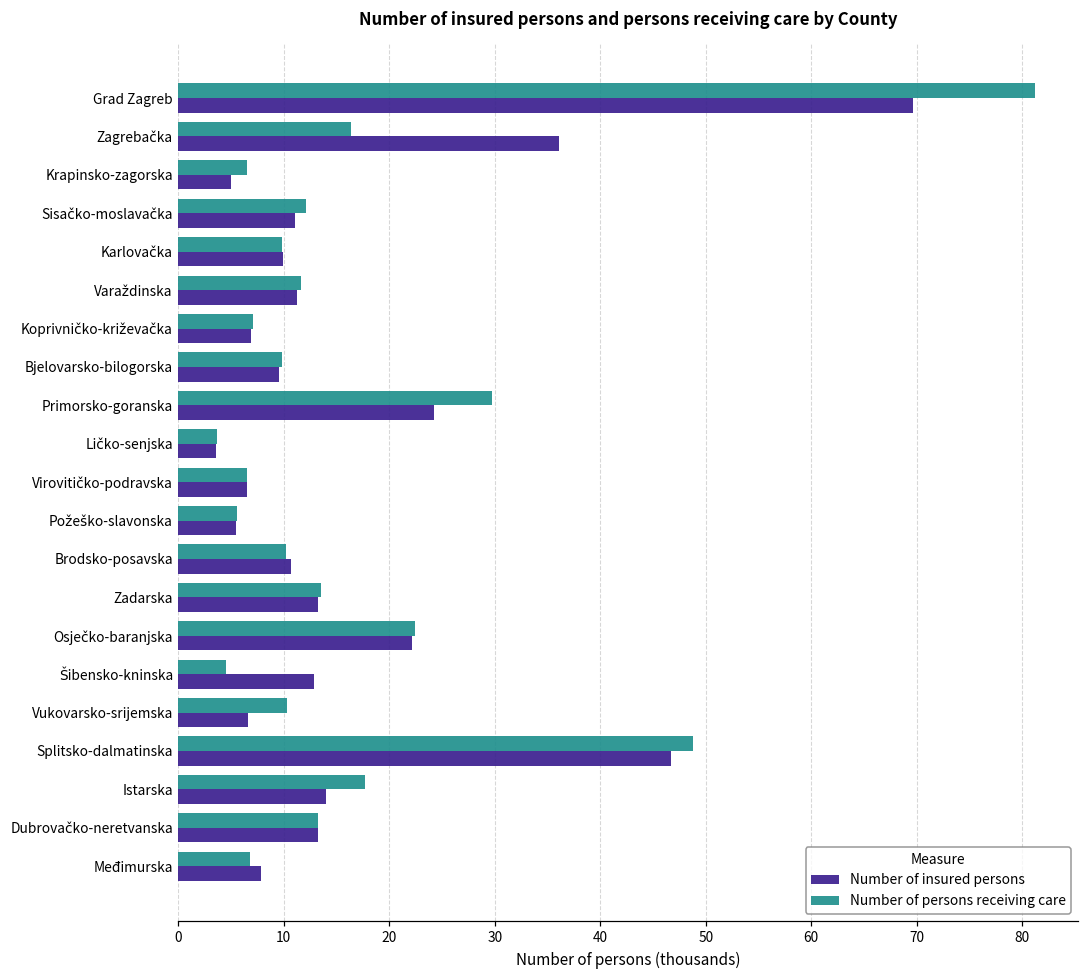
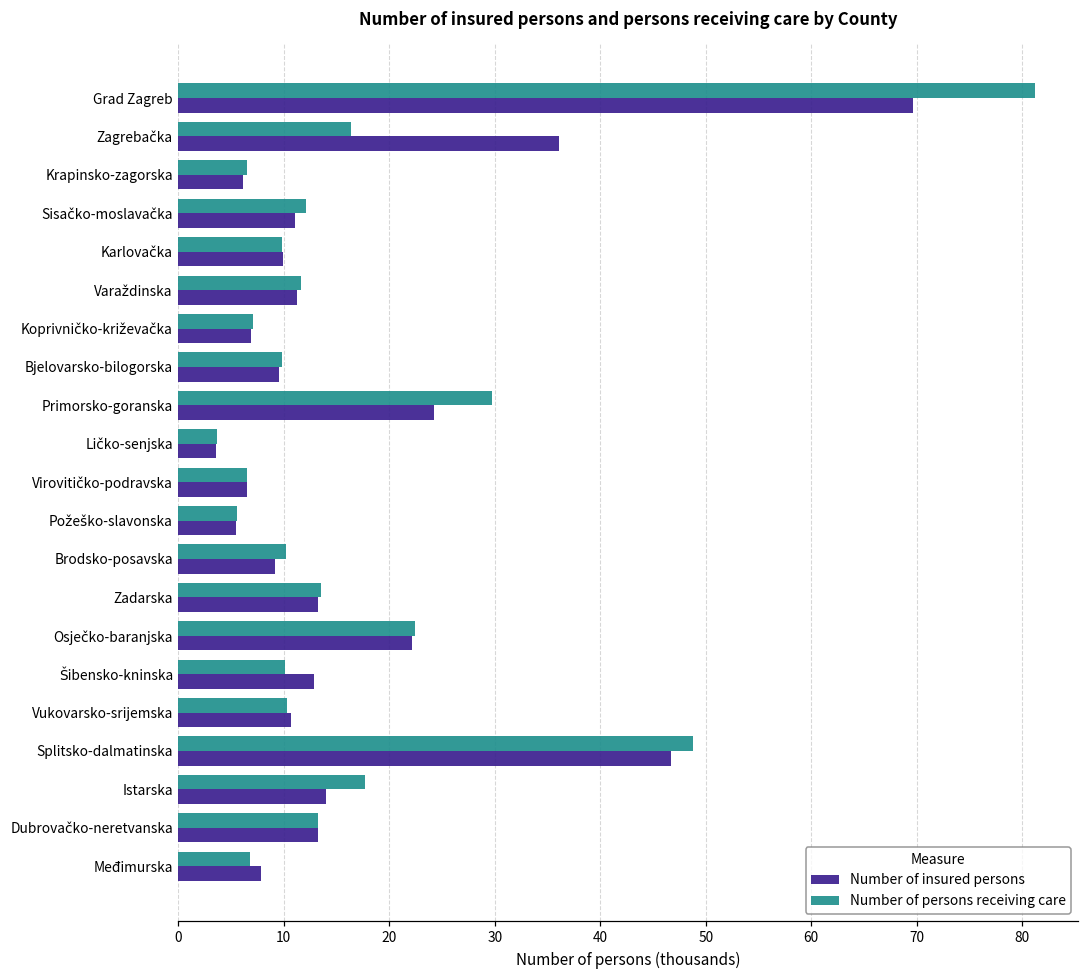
  {
    "Number of insured persons": {
      "Grad Zagreb": 70,
      "Zagrebačka": 36,
-     "Krapinsko-zagorska": 5,
+     "Krapinsko-zagorska": 6,
      "Sisačko-moslavačka": 11,
      "Karlovačka": 10,
      "Varaždinska": 11,
      "Koprivničko-križevačka": 7,
      "Bjelovarsko-bilogorska": 10,
      "Primorsko-goranska": 24,
      "Ličko-senjska": 4,
      "Virovitičko-podravska": 6,
      "Požeško-slavonska": 5,
-     "Brodsko-posavska": 11,
+     "Brodsko-posavska": 9,
      "Zadarska": 13,
      "Osječko-baranjska": 22,
      "Šibensko-kninska": 13,
-     "Vukovarsko-srijemska": 7,
+     "Vukovarsko-srijemska": 11,
      "Splitsko-dalmatinska": 47,
      "Istarska": 14,
      "Dubrovačko-neretvanska": 13,
      "Međimurska": 8
    },
    "Number of persons receiving care": {
      "Grad Zagreb": 81,
      "Zagrebačka": 16,
      "Krapinsko-zagorska": 7,
      "Sisačko-moslavačka": 12,
      "Karlovačka": 10,
      "Varaždinska": 12,
      "Koprivničko-križevačka": 7,
      "Bjelovarsko-bilogorska": 10,
      "Primorsko-goranska": 30,
      "Ličko-senjska": 4,
      "Virovitičko-podravska": 6,
      "Požeško-slavonska": 6,
      "Brodsko-posavska": 10,
      "Zadarska": 14,
      "Osječko-baranjska": 22,
-     "Šibensko-kninska": 5,
+     "Šibensko-kninska": 10,
      "Vukovarsko-srijemska": 10,
      "Splitsko-dalmatinska": 49,
      "Istarska": 18,
      "Dubrovačko-neretvanska": 13,
      "Međimurska": 7
    }
  }
